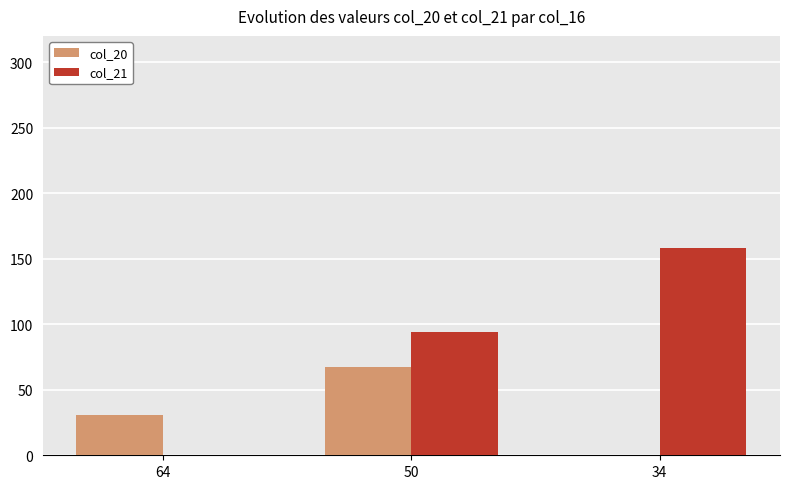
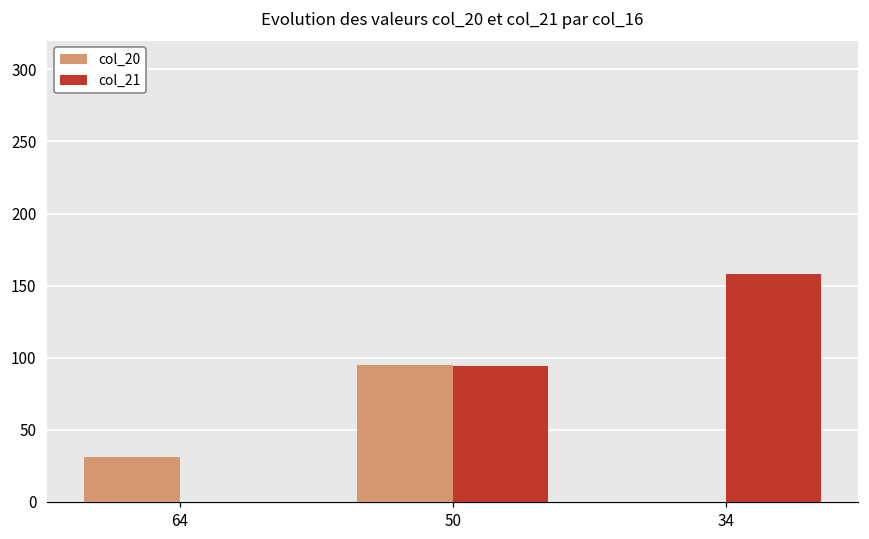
  {
    "col_20": {
      "64": 31,
-     "50": 67,
+     "50": 95,
      "34": 0
    },
    "col_21": {
      "64": 0,
      "50": 94,
      "34": 158
    }
  }
